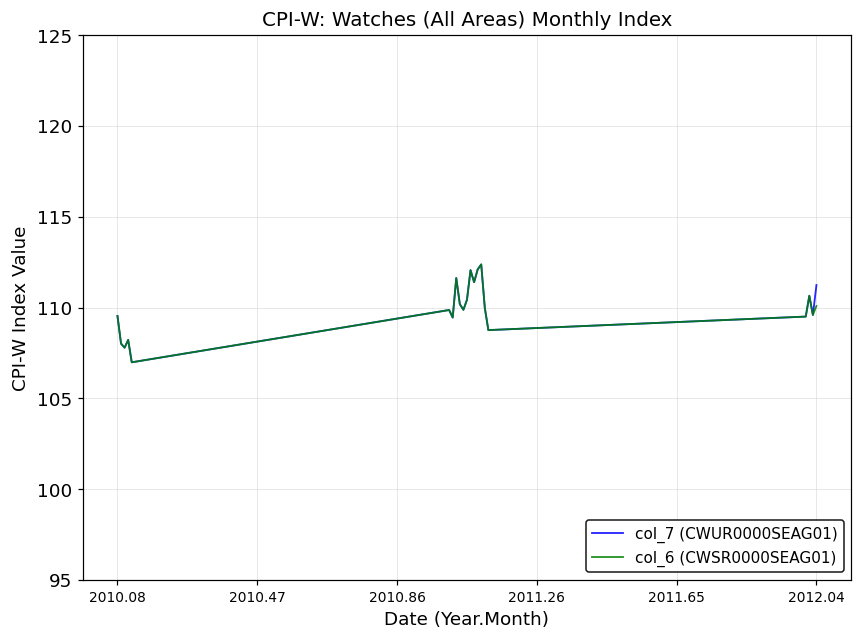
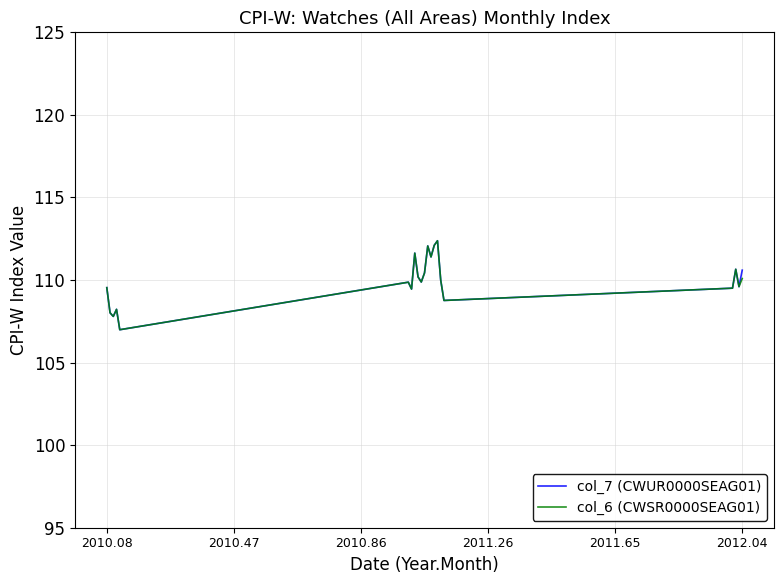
  {
    "col_7 (CWUR0000SEAG01)": {
-     "2012.04": 111.2
+     "2012.04": 110.6
    },
    "col_6 (CWSR0000SEAG01)": {
      "2012.04": 110.1
    }
  }
